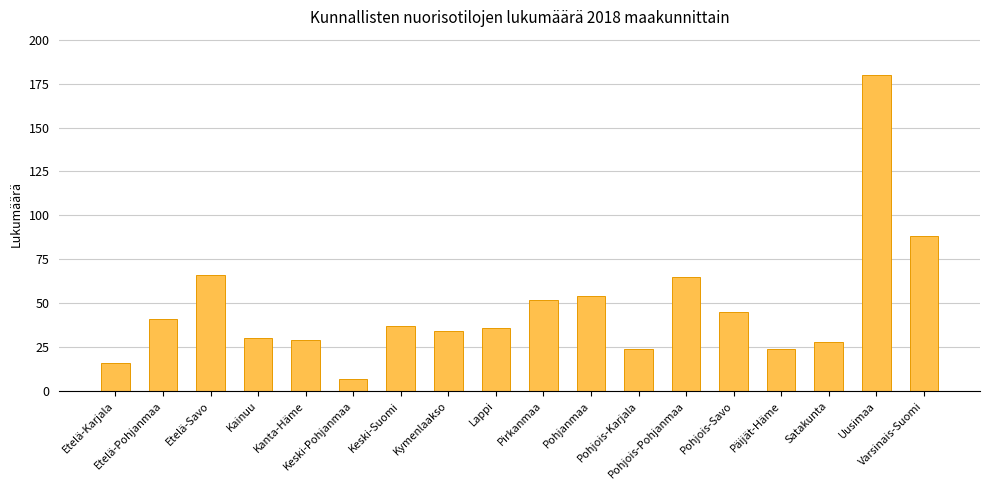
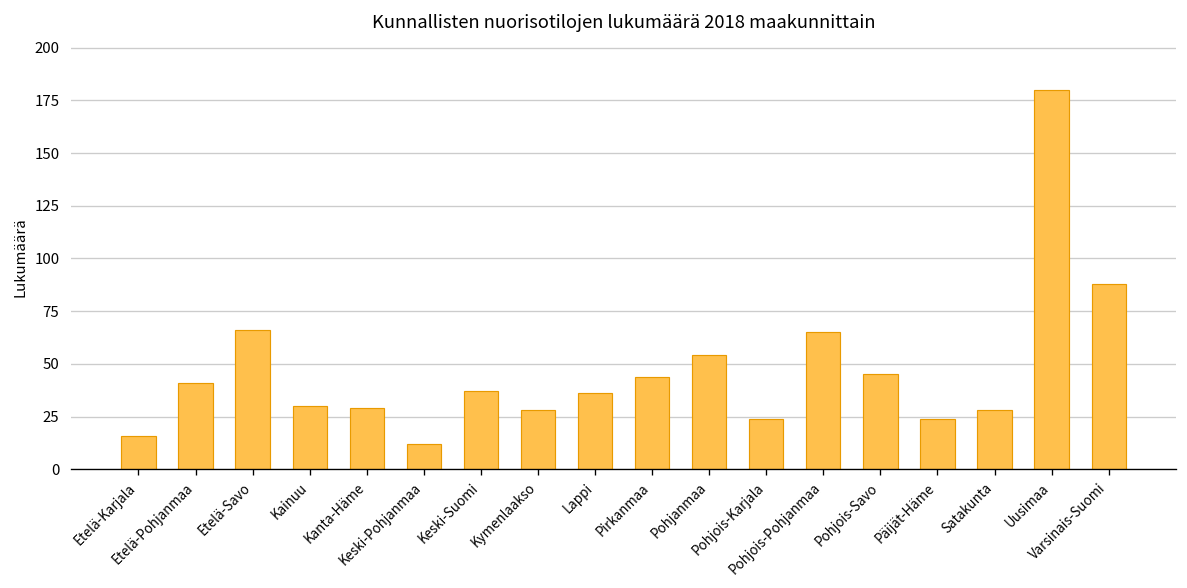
  {
    "Etelä-Karjala": 16,
    "Etelä-Pohjanmaa": 41,
    "Etelä-Savo": 66,
    "Kainuu": 30,
    "Kanta-Häme": 29,
-   "Keski-Pohjanmaa": 7,
+   "Keski-Pohjanmaa": 12,
    "Keski-Suomi": 37,
-   "Kymenlaakso": 34,
+   "Kymenlaakso": 28,
    "Lappi": 36,
-   "Pirkanmaa": 52,
+   "Pirkanmaa": 44,
    "Pohjanmaa": 54,
    "Pohjois-Karjala": 24,
    "Pohjois-Pohjanmaa": 65,
    "Pohjois-Savo": 45,
    "Päijät-Häme": 24,
    "Satakunta": 28,
    "Uusimaa": 180,
    "Varsinais-Suomi": 88
  }
